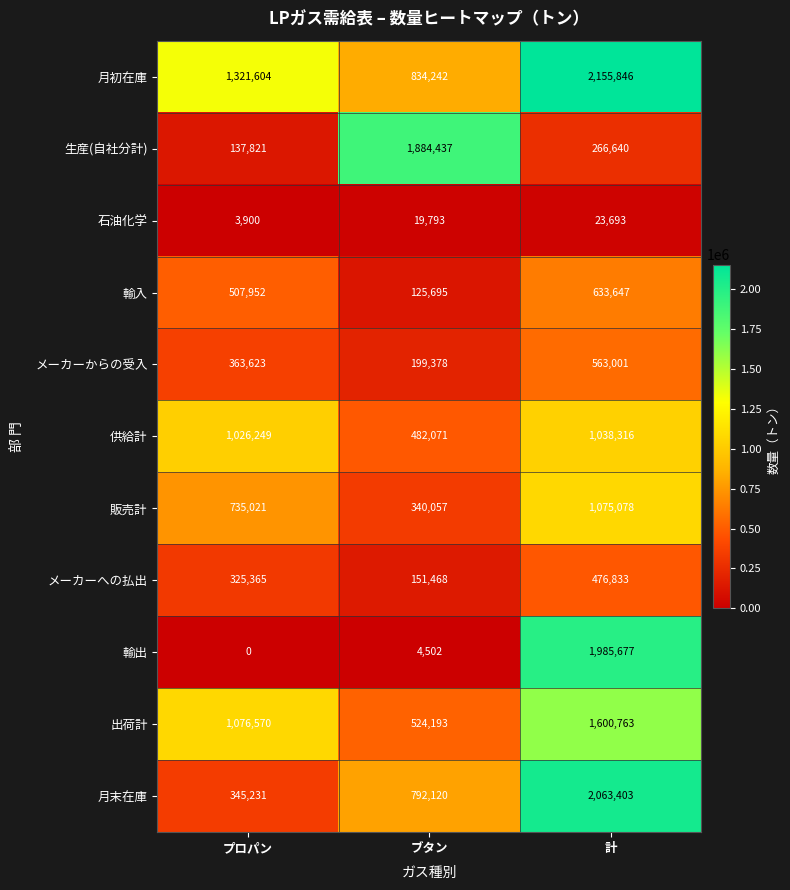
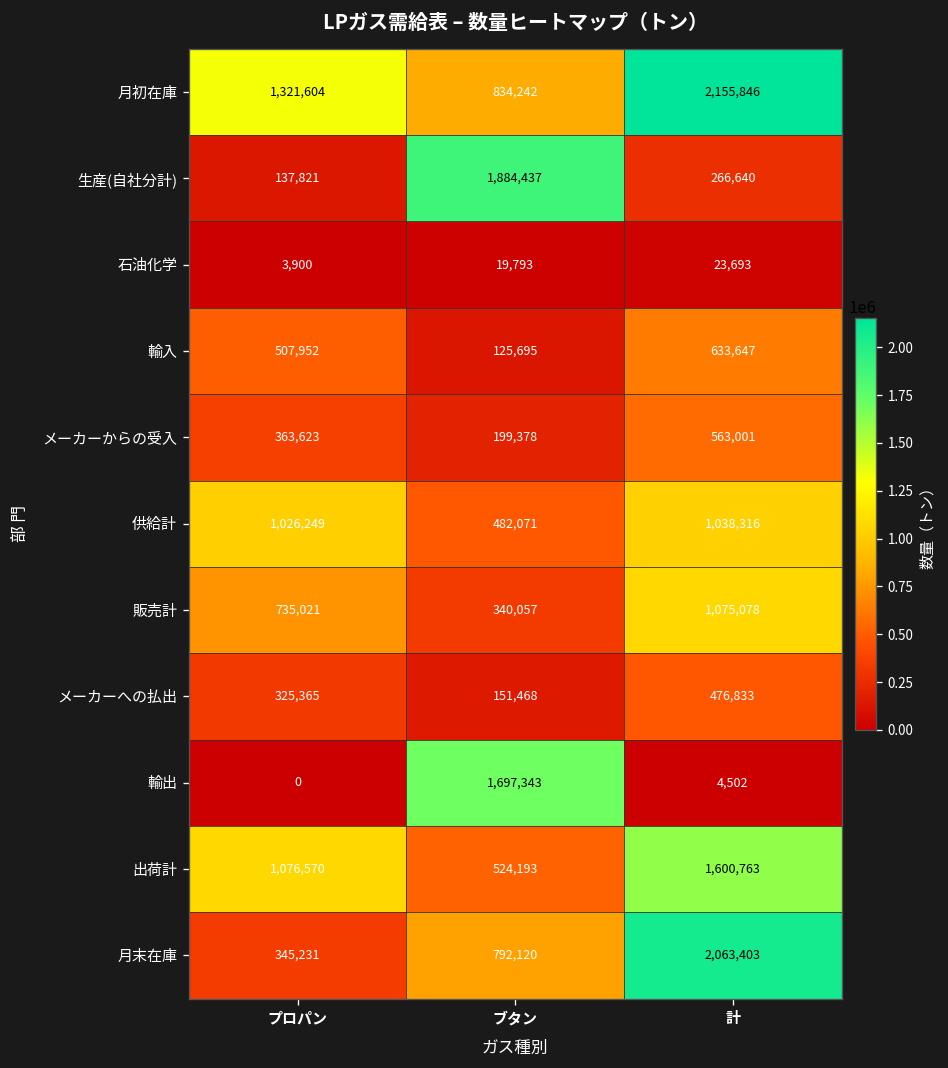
  {
    "月初在庫": {
      "プロパン": "1,321,604",
      "ブタン": "834,242",
      "計": "2,155,846"
    },
    "生産(自社分計)": {
      "プロパン": "137,821",
      "ブタン": "1,884,437",
      "計": "266,640"
    },
    "石油化学": {
      "プロパン": "3,900",
      "ブタン": "19,793",
      "計": "23,693"
    },
    "輸入": {
      "プロパン": "507,952",
      "ブタン": "125,695",
      "計": "633,647"
    },
    "メーカーからの受入": {
      "プロパン": "363,623",
      "ブタン": "199,378",
      "計": "563,001"
    },
    "供給計": {
      "プロパン": "1,026,249",
      "ブタン": "482,071",
      "計": "1,038,316"
    },
    "販売計": {
      "プロパン": "735,021",
      "ブタン": "340,057",
      "計": "1,075,078"
    },
    "メーカーへの払出": {
      "プロパン": "325,365",
      "ブタン": "151,468",
      "計": "476,833"
    },
    "輸出": {
      "プロパン": "0",
-     "ブタン": "4,502",
-     "計": "1,985,677"
+     "ブタン": "1,697,343",
+     "計": "4,502"
    },
    "出荷計": {
      "プロパン": "1,076,570",
      "ブタン": "524,193",
      "計": "1,600,763"
    },
    "月末在庫": {
      "プロパン": "345,231",
      "ブタン": "792,120",
      "計": "2,063,403"
    }
  }
